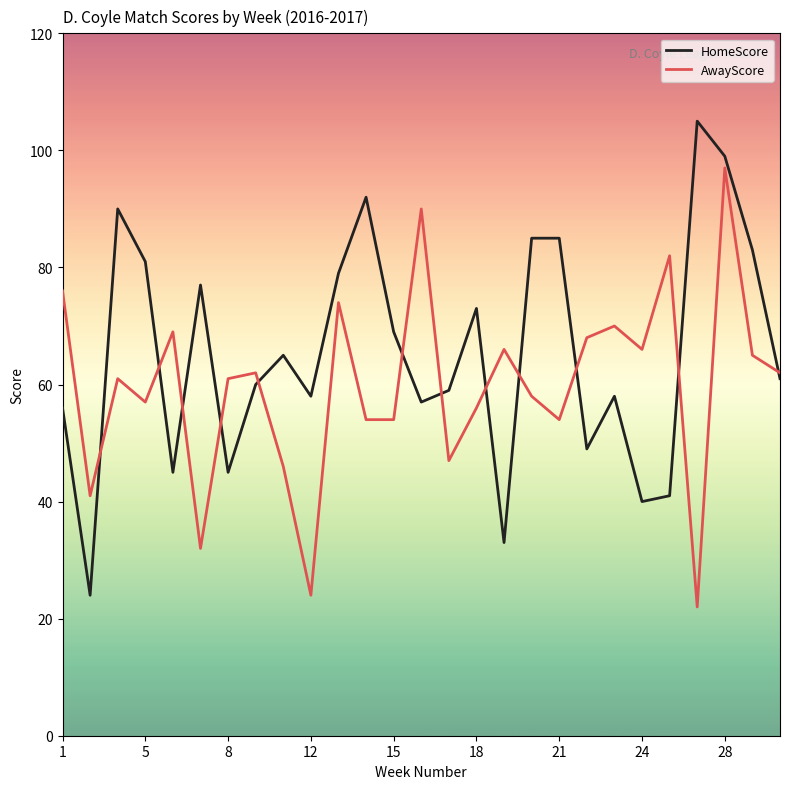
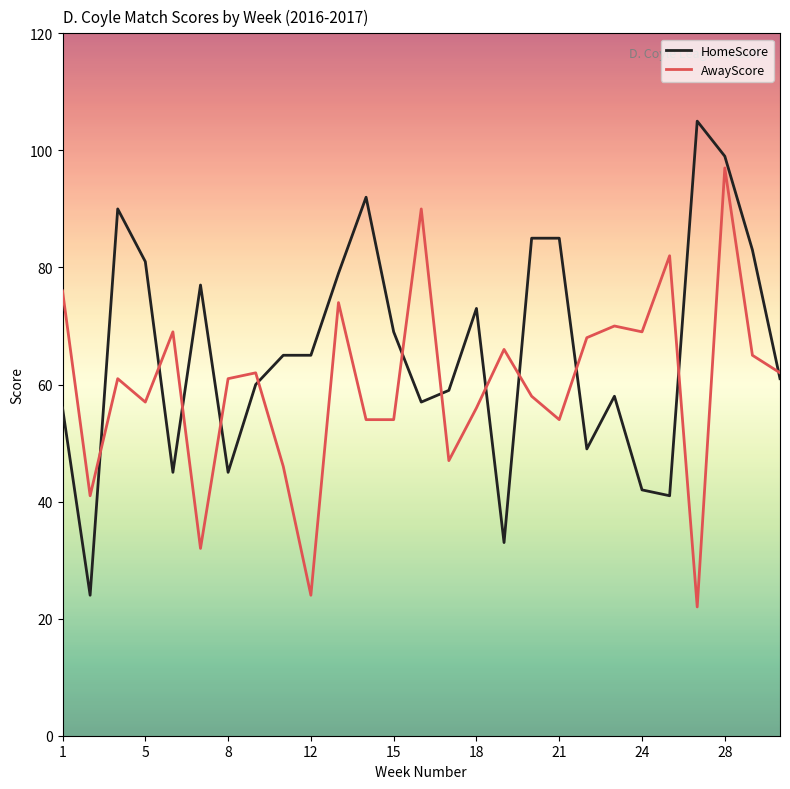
  {
    "HomeScore": {
-     "12": 58,
+     "12": 65,
      "15": 69,
      "18": 73,
      "21": 85,
-     "24": 40,
+     "24": 42,
      "28": 99
    },
    "AwayScore": {
      "12": 24,
      "15": 54,
      "18": 56,
      "21": 54,
-     "24": 66,
+     "24": 69,
      "28": 97
    }
  }
